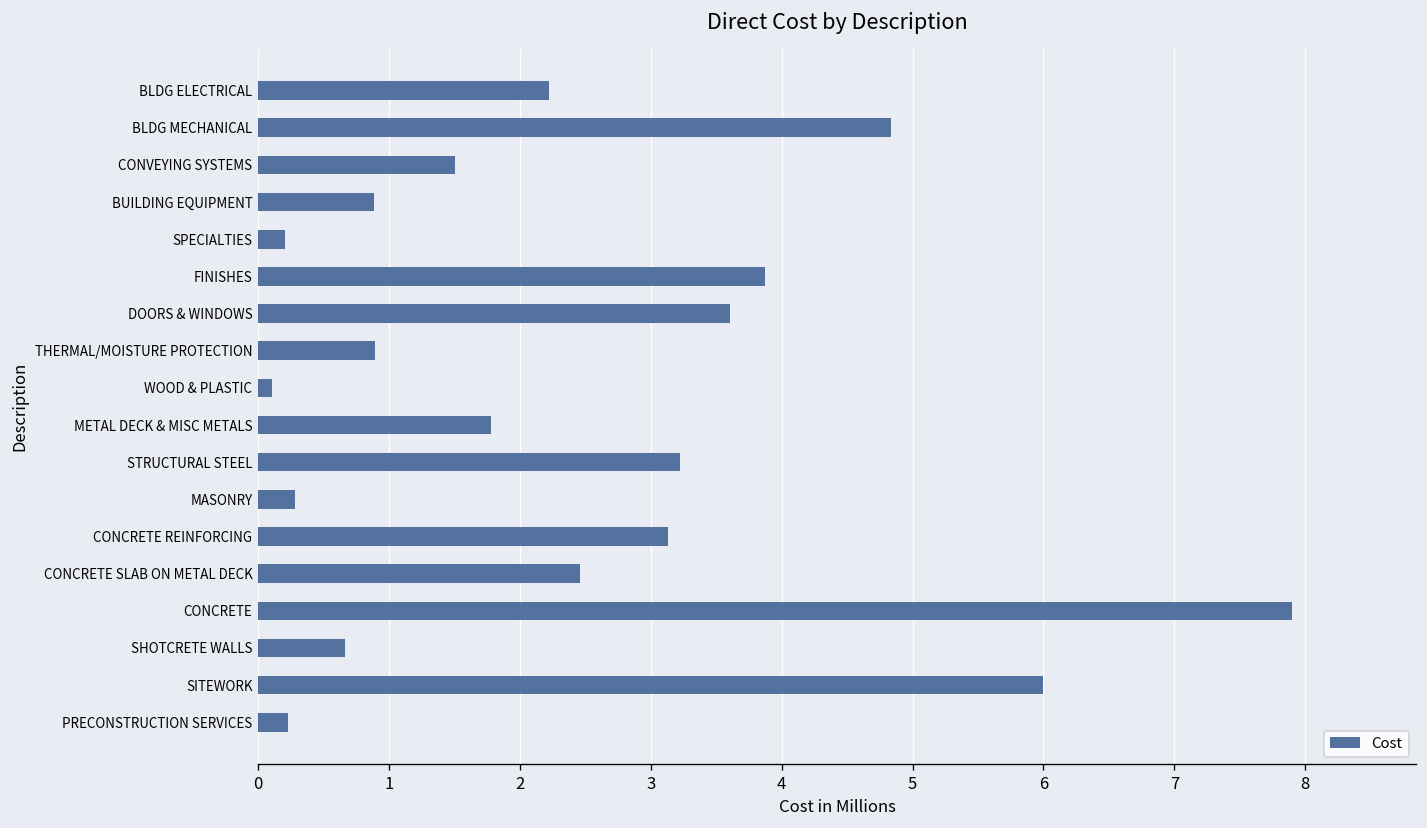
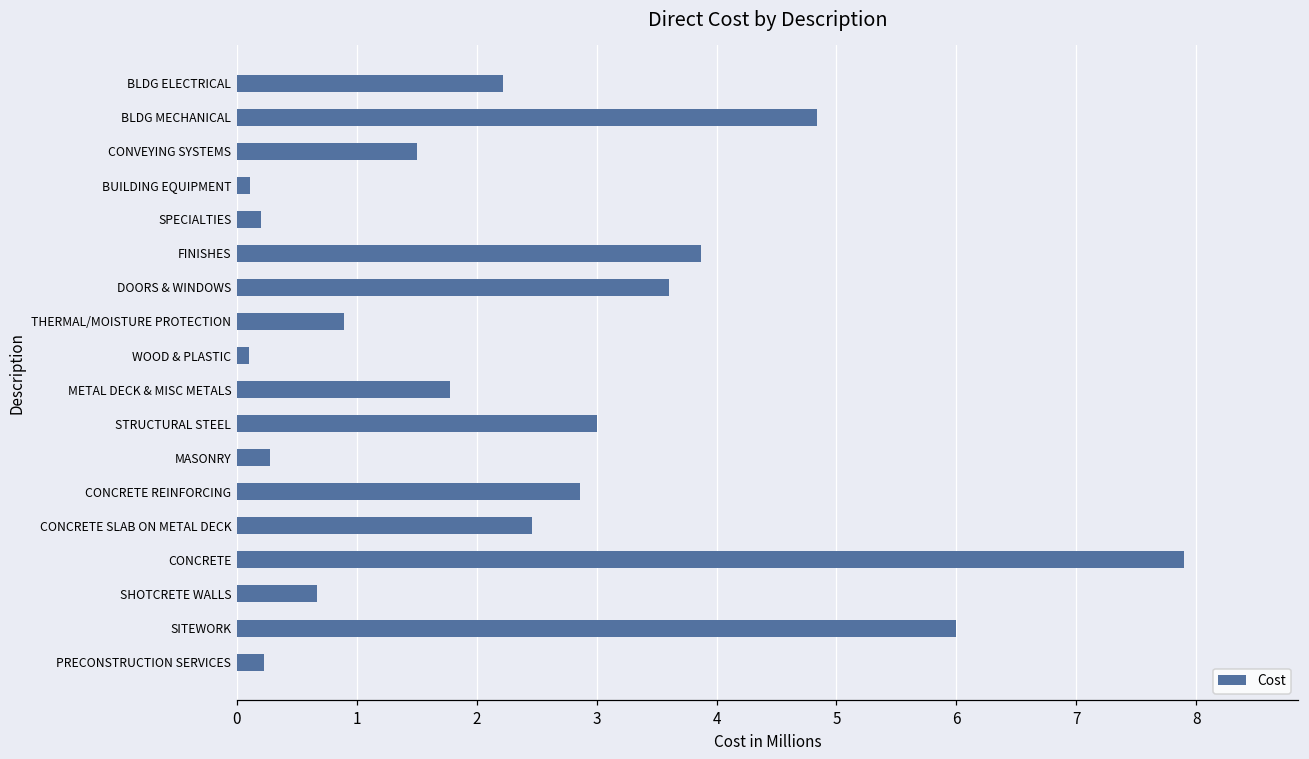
  {
    "BLDG ELECTRICAL": 2.22,
    "BLDG MECHANICAL": 4.84,
    "CONVEYING SYSTEMS": 1.50,
-   "BUILDING EQUIPMENT": 0.89,
+   "BUILDING EQUIPMENT": 0.11,
    "SPECIALTIES": 0.21,
    "FINISHES": 3.87,
    "DOORS & WINDOWS": 3.61,
    "THERMAL/MOISTURE PROTECTION": 0.89,
    "WOOD & PLASTIC": 0.10,
    "METAL DECK & MISC METALS": 1.78,
-   "STRUCTURAL STEEL": 3.22,
+   "STRUCTURAL STEEL": 3.00,
    "MASONRY": 0.28,
-   "CONCRETE REINFORCING": 3.13,
+   "CONCRETE REINFORCING": 2.86,
    "CONCRETE SLAB ON METAL DECK": 2.46,
    "CONCRETE": 7.90,
    "SHOTCRETE WALLS": 0.67,
    "SITEWORK": 6.00,
    "PRECONSTRUCTION SERVICES": 0.23
  }
